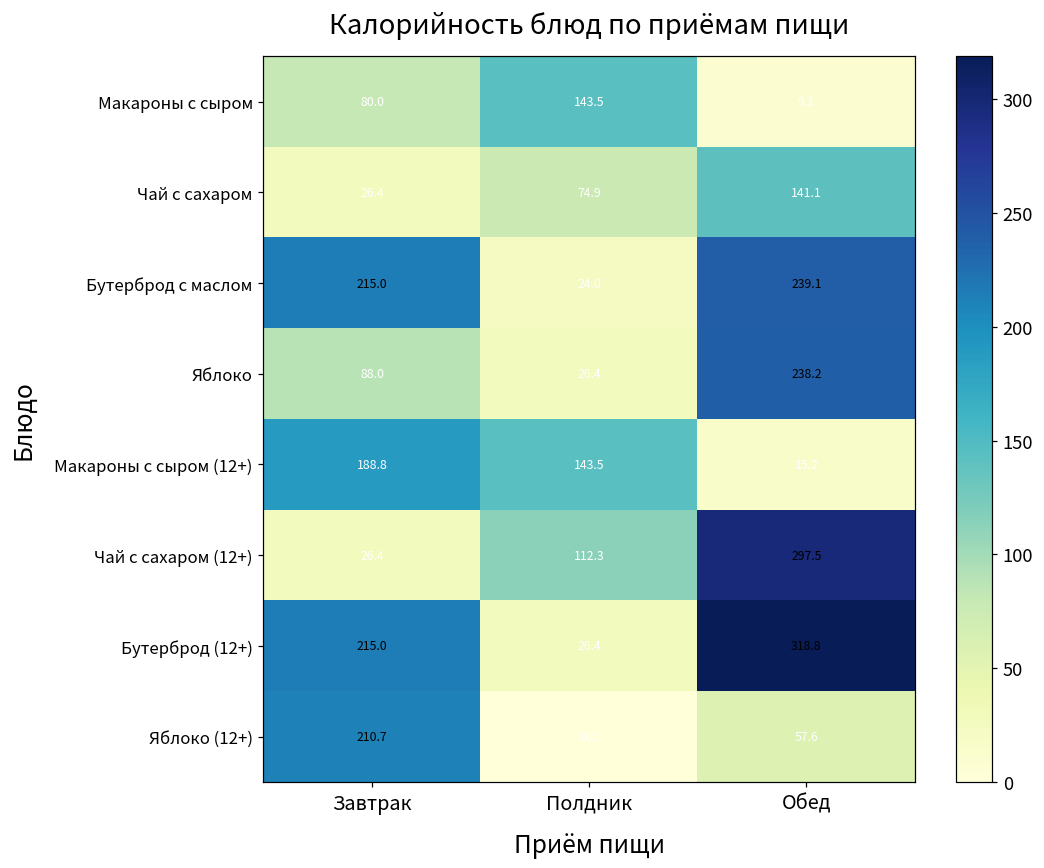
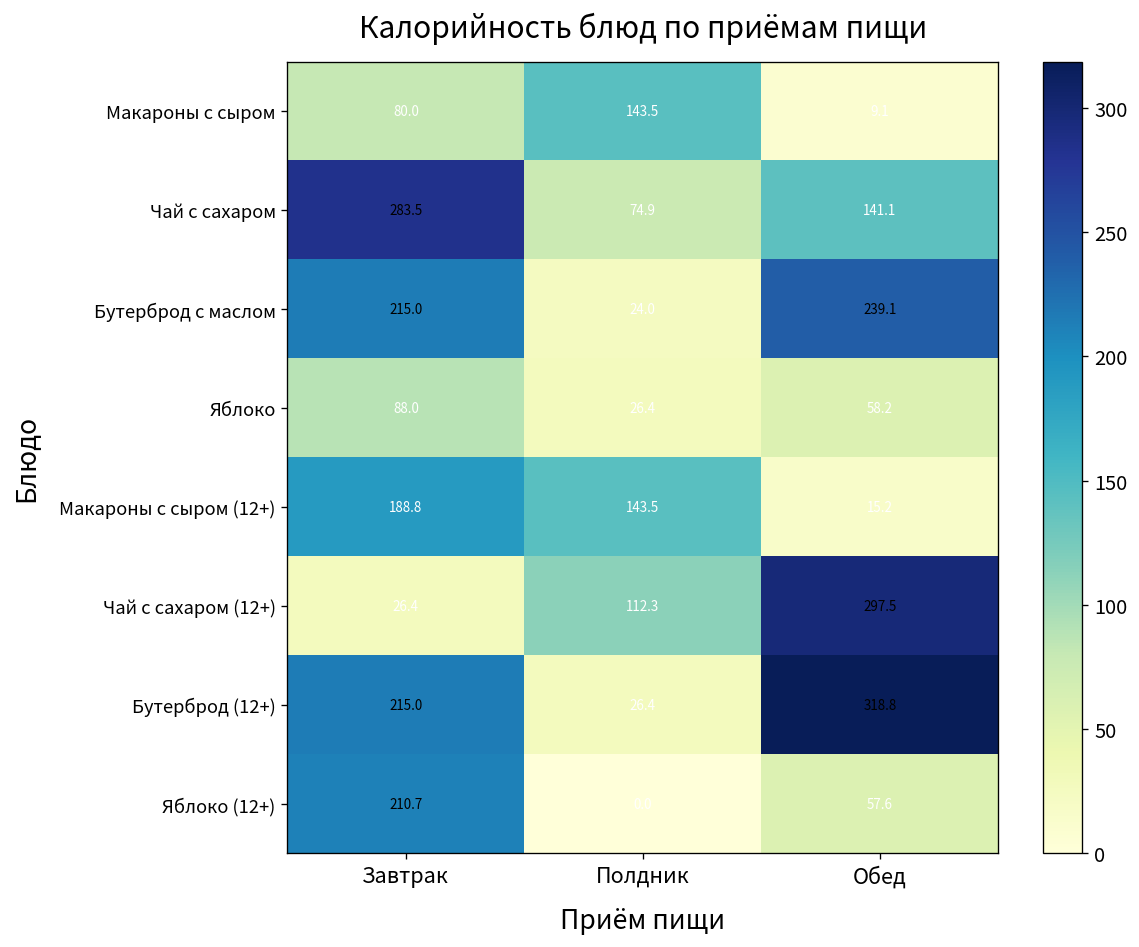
  {
    "Макароны с сыром": {
      "Завтрак": 80.0,
      "Полдник": 143.5
    },
    "Чай с сахаром": {
-     "Завтрак": 26.4,
+     "Завтрак": 283.5,
      "Полдник": 74.9,
      "Обед": 141.1
    },
    "Бутерброд с маслом": {
      "Завтрак": 215.0,
      "Полдник": 24.0,
      "Обед": 239.1
    },
    "Яблоко": {
      "Завтрак": 88.0,
      "Полдник": 26.4,
-     "Обед": 238.2
+     "Обед": 58.2
    },
    "Макароны с сыром (12+)": {
      "Завтрак": 188.8,
      "Полдник": 143.5,
      "Обед": 15.2
    },
    "Чай с сахаром (12+)": {
      "Завтрак": 26.4,
      "Полдник": 112.3,
      "Обед": 297.5
    },
    "Бутерброд (12+)": {
      "Завтрак": 215.0,
      "Полдник": 26.4,
      "Обед": 318.8
    },
    "Яблоко (12+)": {
      "Завтрак": 210.7,
      "Обед": 57.6
    }
  }
